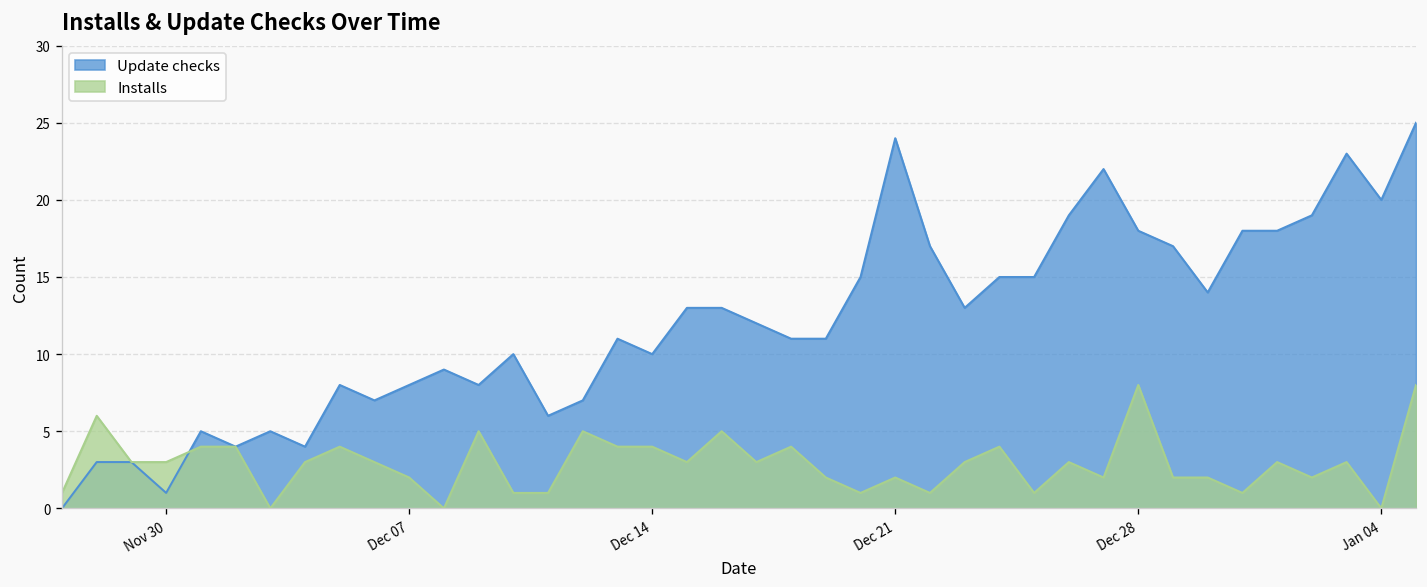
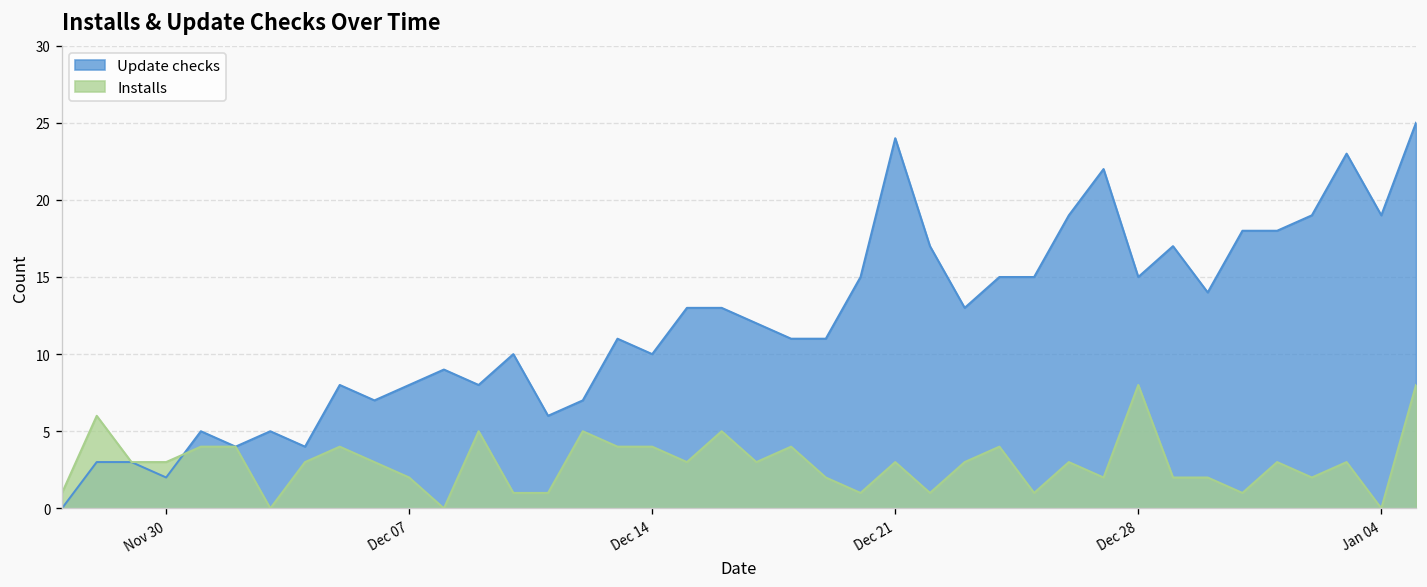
  {
    "Update checks": {
-     "Nov 30": 1,
+     "Nov 30": 2,
      "Dec 07": 8,
      "Dec 14": 10,
      "Dec 21": 24,
-     "Dec 28": 18,
-     "Jan 04": 20
+     "Dec 28": 15,
+     "Jan 04": 19
    },
    "Installs": {
      "Nov 30": 3,
      "Dec 07": 2,
      "Dec 14": 4,
-     "Dec 21": 2,
+     "Dec 21": 3,
      "Dec 28": 8,
      "Jan 04": 0
    }
  }
